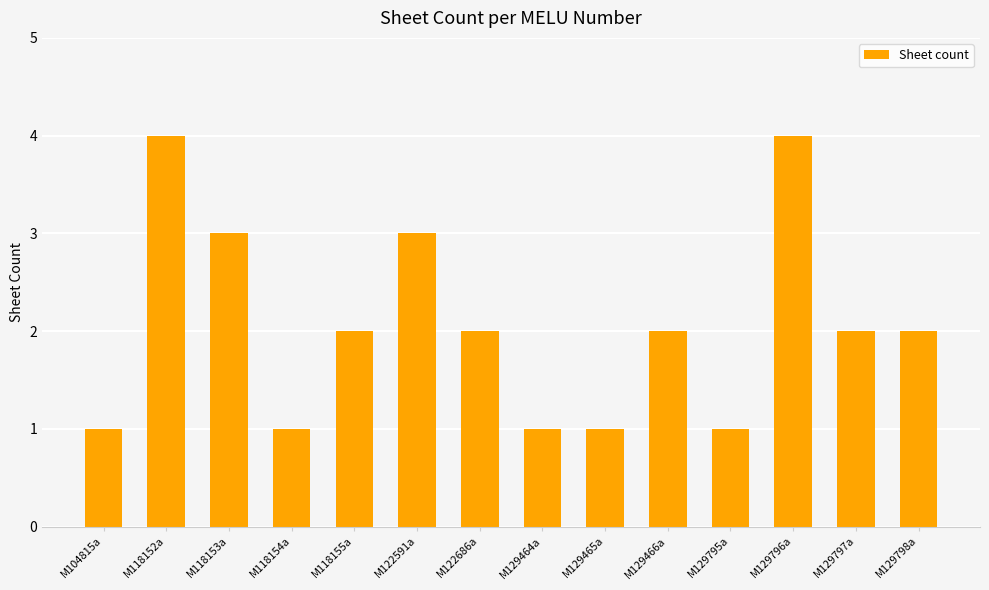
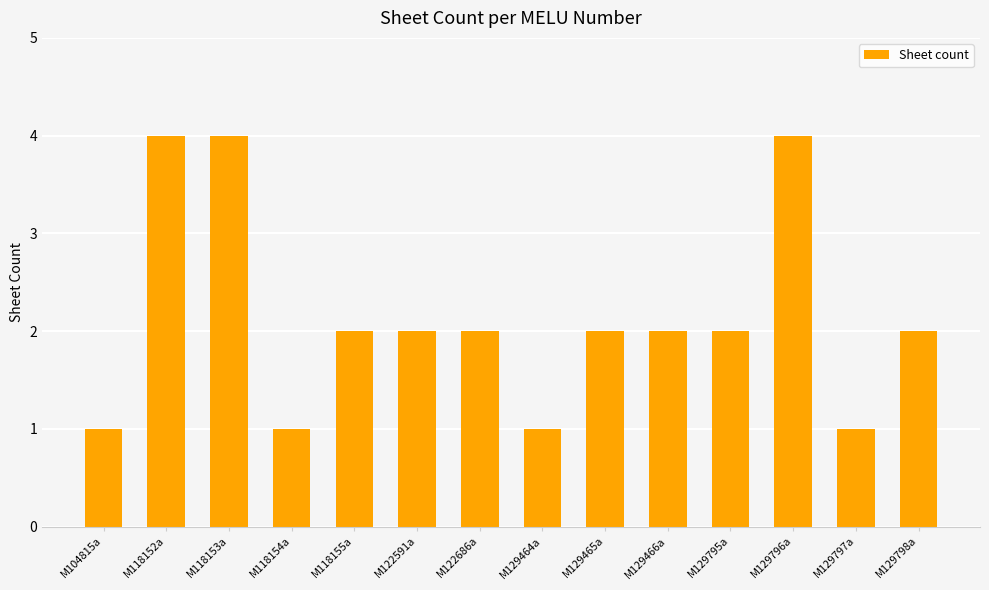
  {
    "M104815a": 1,
    "M118152a": 4,
-   "M118153a": 3,
+   "M118153a": 4,
    "M118154a": 1,
    "M118155a": 2,
-   "M122591a": 3,
+   "M122591a": 2,
    "M122686a": 2,
    "M129464a": 1,
-   "M129465a": 1,
+   "M129465a": 2,
    "M129466a": 2,
-   "M129795a": 1,
+   "M129795a": 2,
    "M129796a": 4,
-   "M129797a": 2,
+   "M129797a": 1,
    "M129798a": 2
  }
